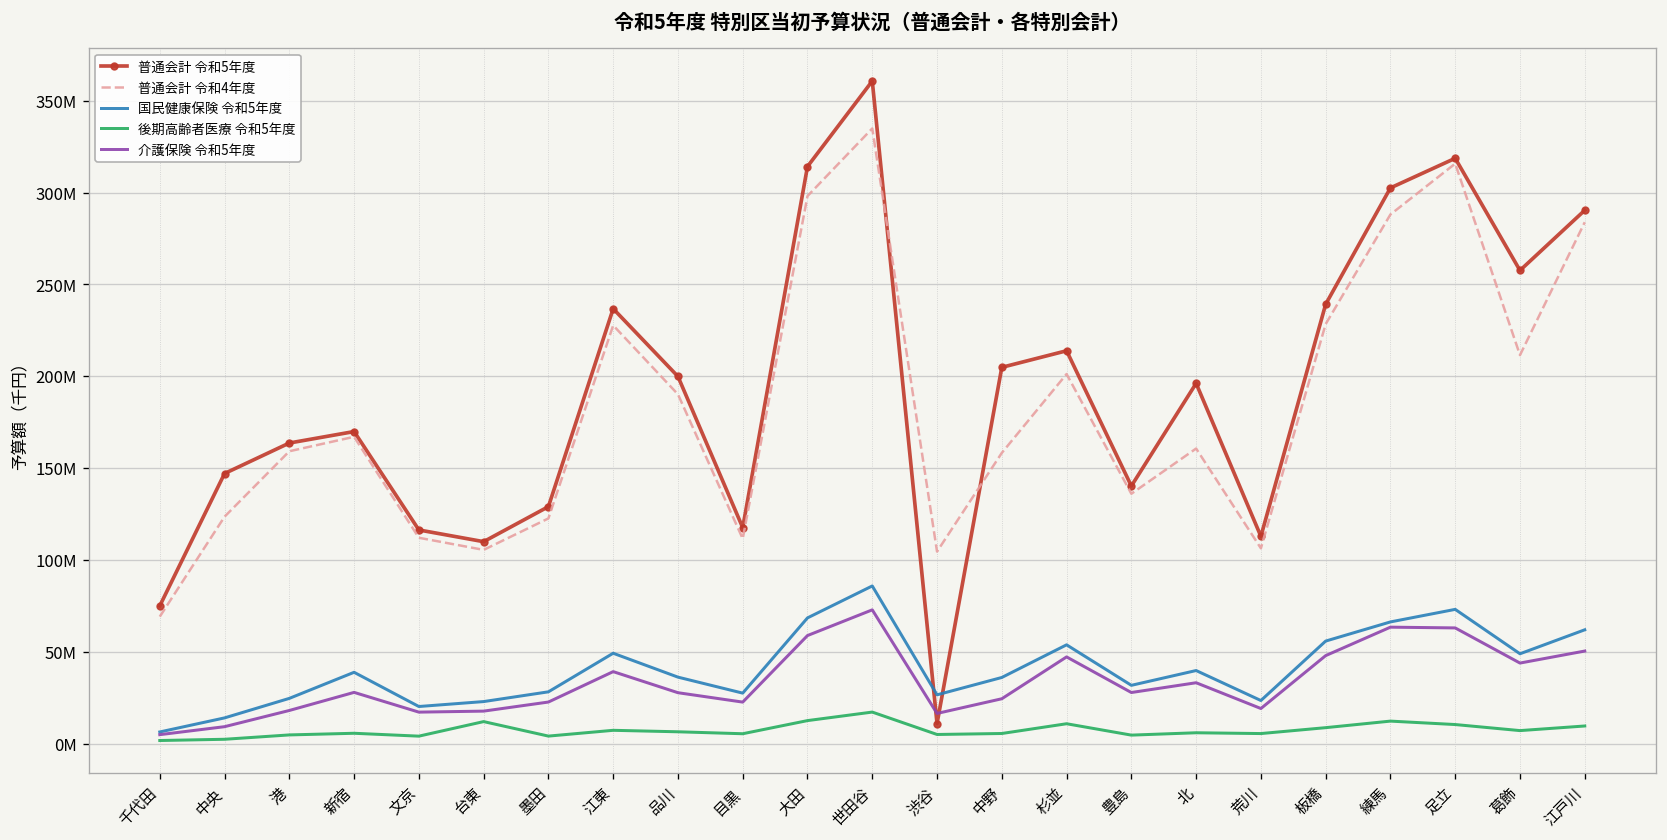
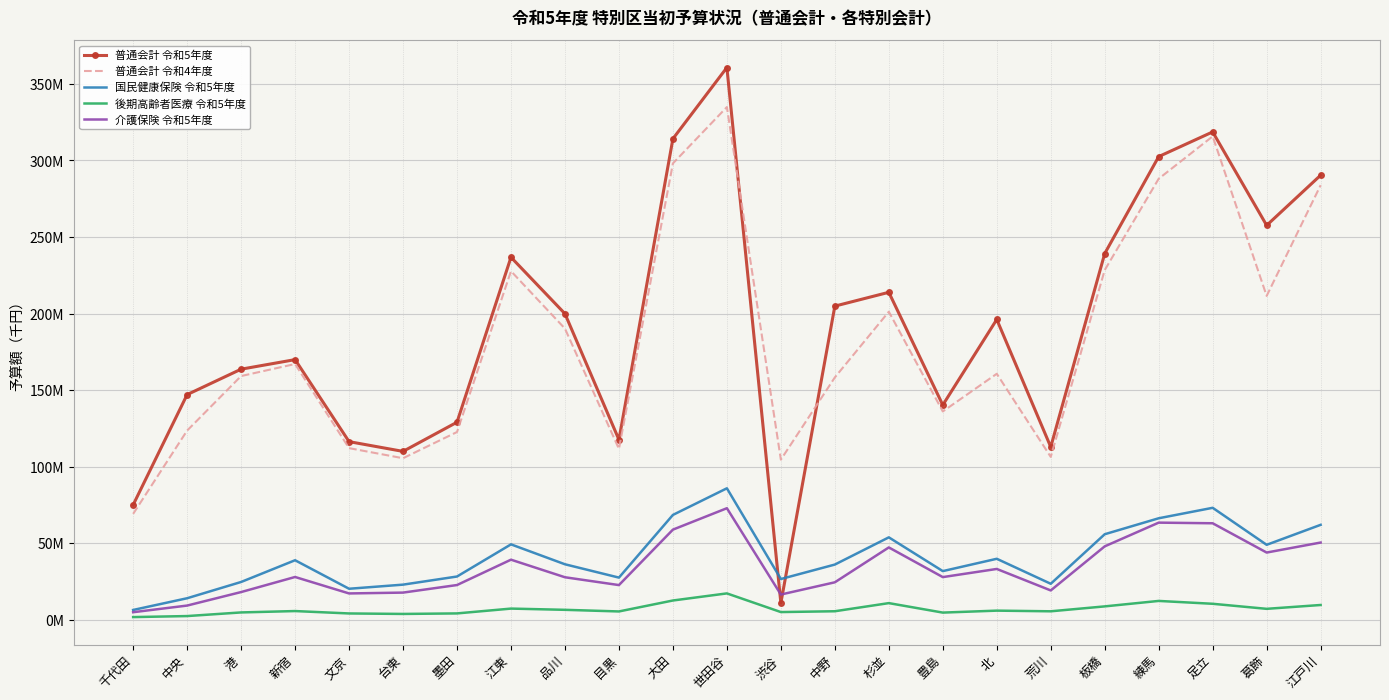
  {
    "普通会計 令和5年度": {
      "千代田": 75000000,
      "中央": 147000000,
      "港": 164000000,
      "新宿": 170000000,
      "文京": 116000000,
      "台東": 110000000,
      "墨田": 129000000,
      "江東": 237000000,
      "品川": 200000000,
      "目黒": 118000000,
      "大田": 314000000,
      "世田谷": 361000000,
      "渋谷": 11000000,
      "中野": 205000000,
      "杉並": 214000000,
      "豊島": 140000000,
      "北": 196000000,
      "荒川": 113000000,
      "板橋": 239000000,
      "練馬": 303000000,
      "足立": 319000000,
      "葛飾": 258000000,
      "江戸川": 290000000
    },
    "普通会計 令和4年度": {
      "千代田": 69000000,
      "中央": 124000000,
      "港": 159000000,
      "新宿": 167000000,
      "文京": 112000000,
      "台東": 106000000,
      "墨田": 123000000,
      "江東": 228000000,
      "品川": 190000000,
      "目黒": 112000000,
      "大田": 298000000,
      "世田谷": 335000000,
      "渋谷": 105000000,
      "中野": 158000000,
      "杉並": 201000000,
      "豊島": 136000000,
      "北": 161000000,
      "荒川": 106000000,
      "板橋": 228000000,
      "練馬": 288000000,
      "足立": 316000000,
      "葛飾": 212000000,
      "江戸川": 284000000
    },
    "国民健康保険 令和5年度": {
      "中央": 14000000,
      "港": 25000000,
      "新宿": 39000000,
      "文京": 20000000,
      "台東": 23000000,
      "墨田": 28000000,
      "江東": 49000000,
      "品川": 36000000,
      "目黒": 28000000,
      "大田": 68000000,
      "世田谷": 86000000,
      "渋谷": 27000000,
      "中野": 36000000,
      "杉並": 54000000,
      "豊島": 32000000,
      "北": 40000000,
      "荒川": 23000000,
      "板橋": 56000000,
      "練馬": 66000000,
      "足立": 73000000,
      "葛飾": 49000000,
      "江戸川": 62000000
    },
    "後期高齢者医療 令和5年度": {
      "千代田": 2000000,
      "中央": 2000000,
      "港": 5000000,
      "新宿": 6000000,
      "文京": 4000000,
-     "台東": 12000000,
+     "台東": 4000000,
      "墨田": 4000000,
      "江東": 7000000,
      "品川": 6000000,
      "目黒": 5000000,
      "大田": 13000000,
      "世田谷": 17000000,
      "渋谷": 5000000,
      "中野": 6000000,
      "杉並": 11000000,
      "豊島": 5000000,
      "北": 6000000,
      "荒川": 6000000,
      "板橋": 9000000,
      "練馬": 12000000,
      "足立": 10000000,
      "葛飾": 7000000,
      "江戸川": 10000000
    },
    "介護保険 令和5年度": {
      "中央": 9000000,
      "港": 18000000,
      "新宿": 28000000,
      "文京": 17000000,
      "台東": 18000000,
      "墨田": 23000000,
      "江東": 39000000,
      "品川": 28000000,
      "目黒": 23000000,
      "大田": 59000000,
      "世田谷": 73000000,
      "渋谷": 16000000,
      "中野": 24000000,
      "杉並": 47000000,
      "豊島": 28000000,
      "北": 33000000,
      "荒川": 19000000,
      "板橋": 48000000,
      "練馬": 63000000,
      "足立": 63000000,
      "葛飾": 44000000,
      "江戸川": 50000000
    }
  }
